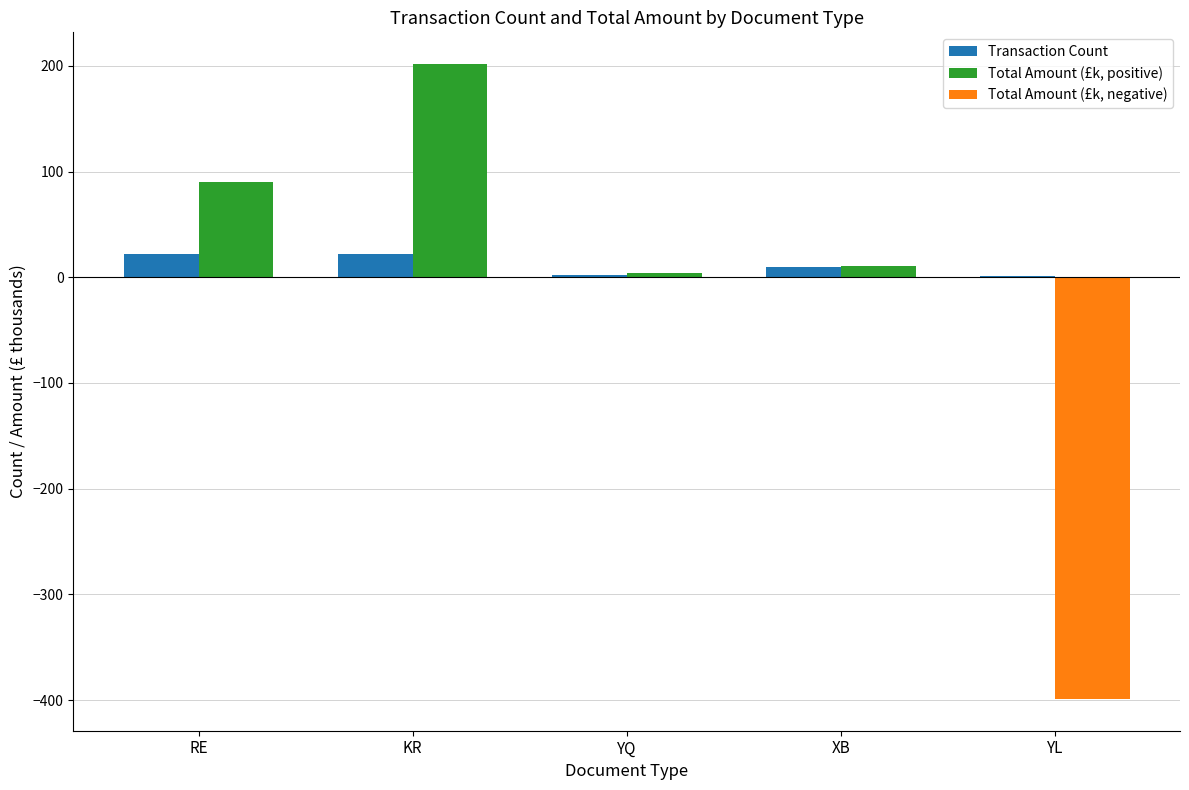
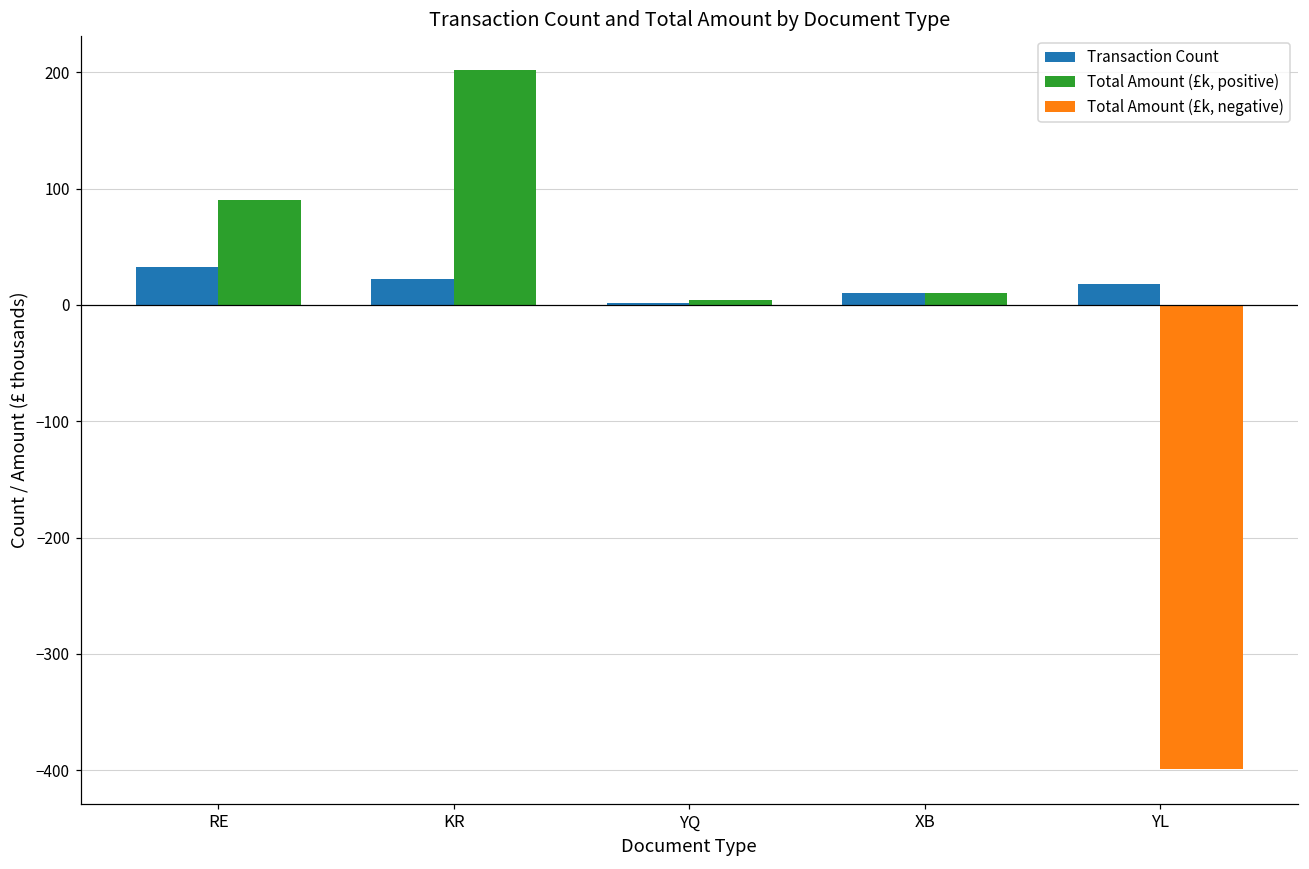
  {
    "Transaction Count": {
-     "RE": 22,
+     "RE": 33,
      "KR": 22,
      "XB": 10,
-     "YL": 1
+     "YL": 18
    }
  }
